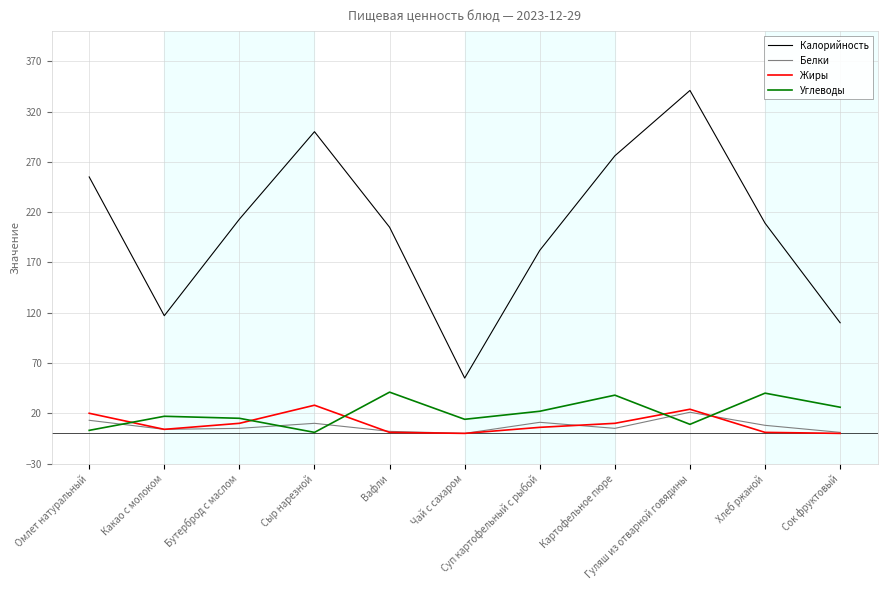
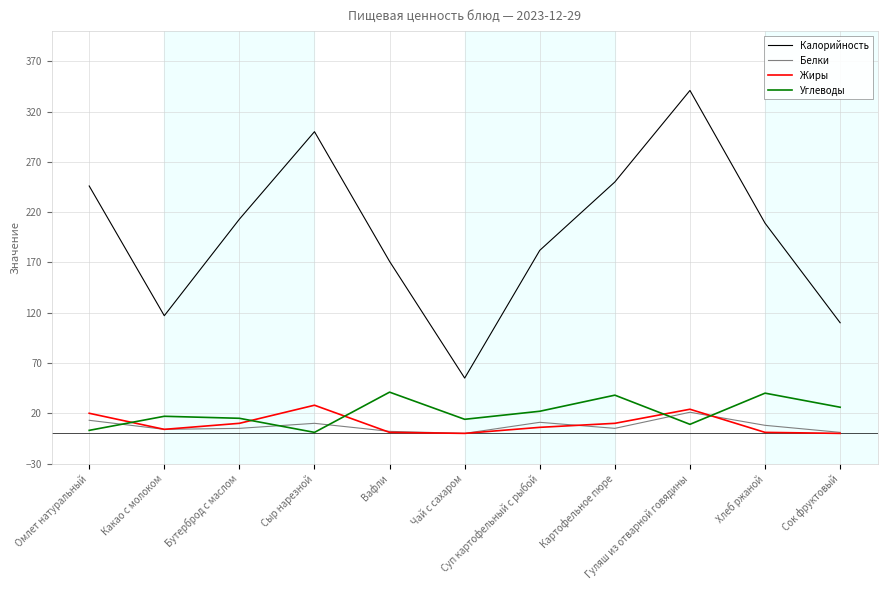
  {
    "Калорийность": {
-     "Омлет натуральный": 255,
+     "Омлет натуральный": 246,
      "Какао с молоком": 117,
      "Бутерброд с маслом": 213,
      "Сыр нарезной": 300,
-     "Вафли": 205,
+     "Вафли": 171,
      "Чай с сахаром": 55,
      "Суп картофельный с рыбой": 182,
-     "Картофельное пюре": 276,
+     "Картофельное пюре": 250,
      "Гуляш из отварной говядины": 341,
      "Хлеб ржаной": 209,
      "Сок фруктовый": 110
    },
    "Белки": {
      "Омлет натуральный": 13,
      "Бутерброд с маслом": 5,
      "Сыр нарезной": 10,
      "Суп картофельный с рыбой": 11,
      "Картофельное пюре": 5,
      "Гуляш из отварной говядины": 21,
      "Хлеб ржаной": 8
    },
    "Жиры": {
      "Омлет натуральный": 20,
      "Бутерброд с маслом": 10,
      "Сыр нарезной": 28,
      "Суп картофельный с рыбой": 6,
      "Картофельное пюре": 10,
      "Гуляш из отварной говядины": 24,
      "Хлеб ржаной": 1
    },
    "Углеводы": {
      "Омлет натуральный": 3,
      "Какао с молоком": 17,
      "Бутерброд с маслом": 15,
      "Сыр нарезной": 1,
      "Вафли": 41,
      "Чай с сахаром": 14,
      "Суп картофельный с рыбой": 22,
      "Картофельное пюре": 38,
      "Гуляш из отварной говядины": 9,
      "Хлеб ржаной": 40,
      "Сок фруктовый": 26
    }
  }
